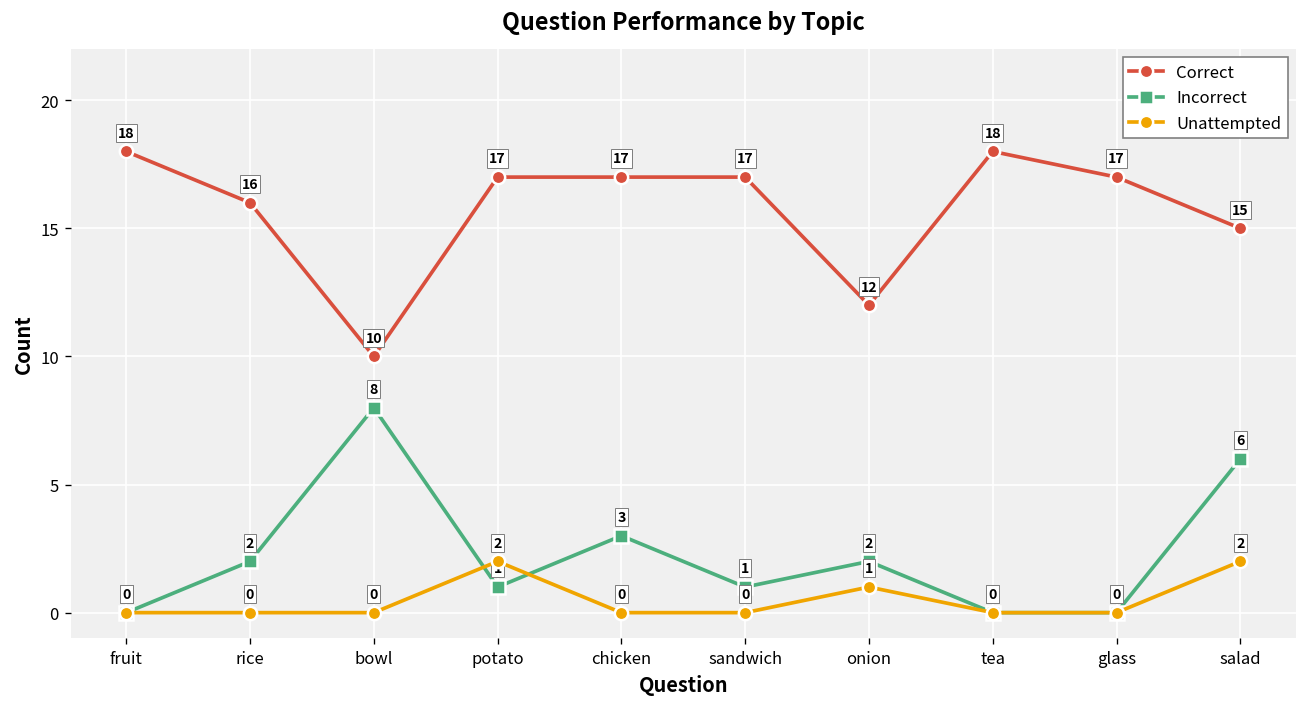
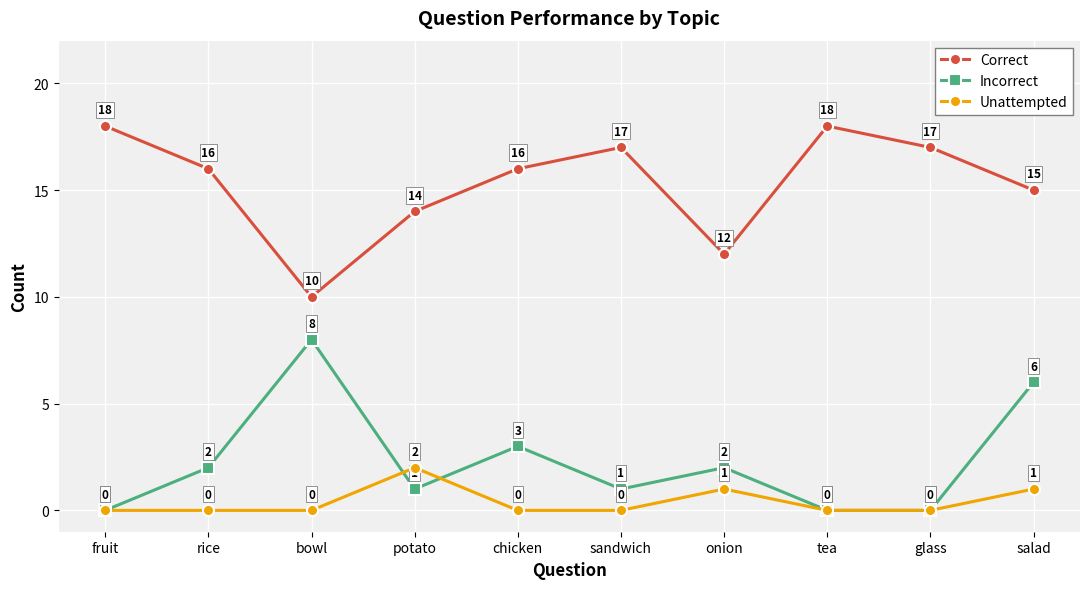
  {
    "Correct": {
-     "potato": 17,
-     "chicken": 17
+     "potato": 14,
+     "chicken": 16
    },
    "Unattempted": {
-     "salad": 2
+     "salad": 1
    }
  }
